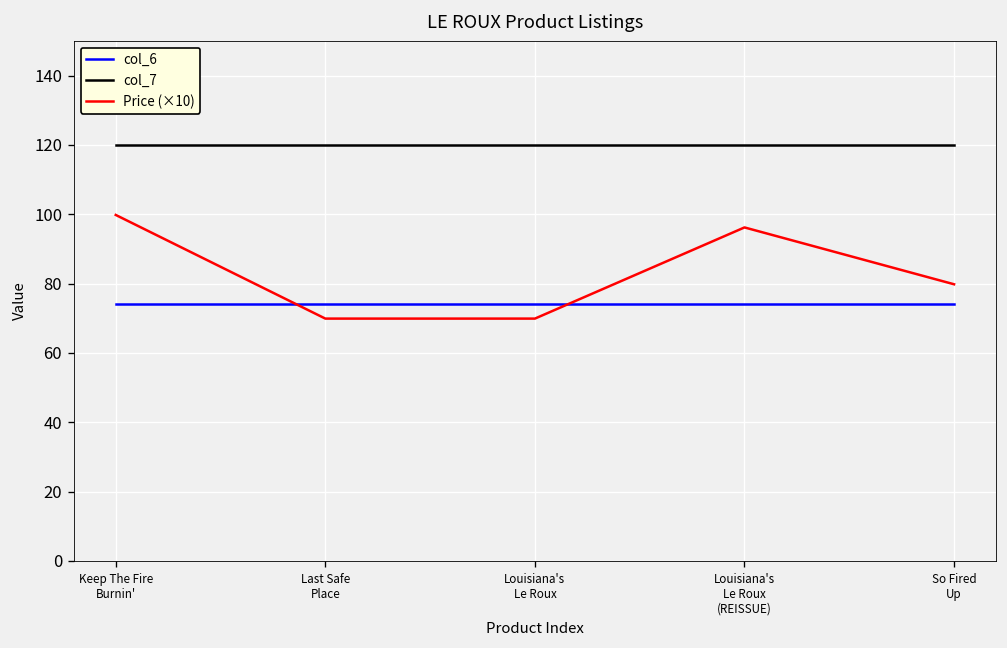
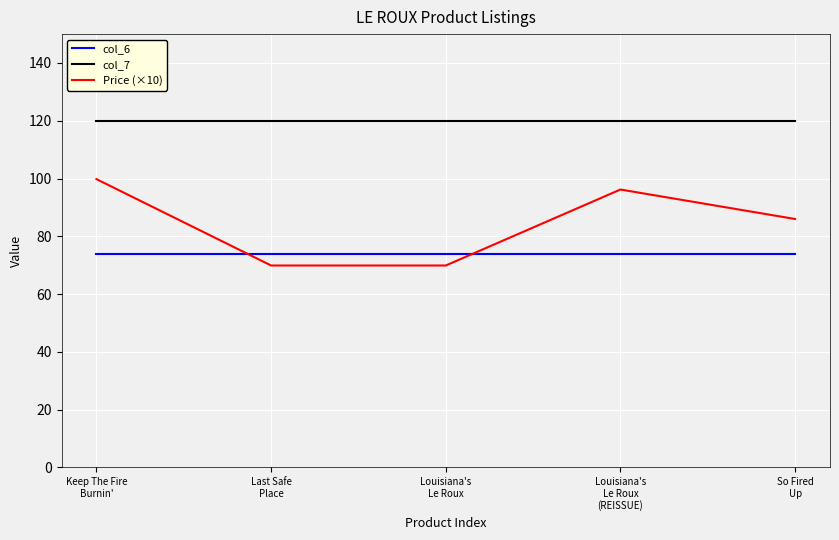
  {
    "col_6": {
      "Keep The Fire Burnin'": 74,
      "Last Safe Place": 74,
      "Louisiana's Le Roux": 74,
      "Louisiana's Le Roux (REISSUE)": 74,
      "So Fired Up": 74
    },
    "col_7": {
      "Keep The Fire Burnin'": 120,
      "Last Safe Place": 120,
      "Louisiana's Le Roux": 120,
      "Louisiana's Le Roux (REISSUE)": 120,
      "So Fired Up": 120
    },
    "Price (×10)": {
      "Keep The Fire Burnin'": 100,
      "Last Safe Place": 70,
      "Louisiana's Le Roux": 70,
      "Louisiana's Le Roux (REISSUE)": 96,
-     "So Fired Up": 80
+     "So Fired Up": 86
    }
  }
